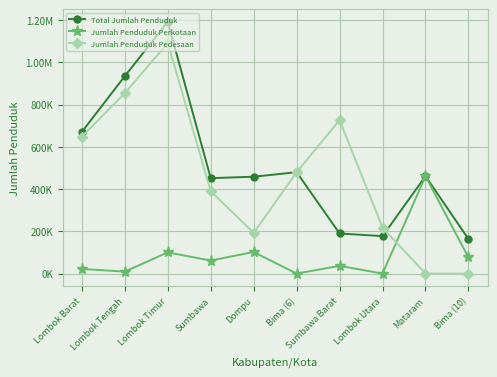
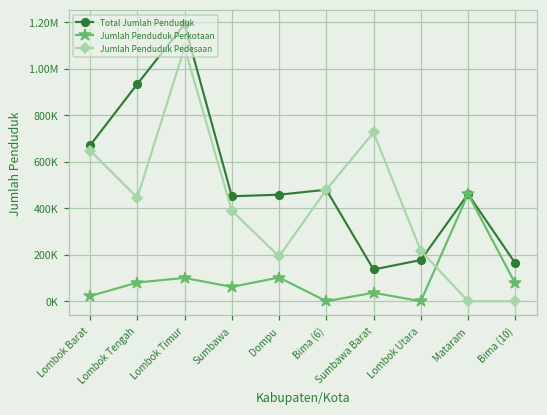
  {
    "Total Jumlah Penduduk": {
      "Lombok Barat": 670000,
      "Lombok Tengah": 930000,
      "Sumbawa": 450000,
      "Dompu": 460000,
-     "Sumbawa Barat": 190000,
+     "Sumbawa Barat": 140000,
      "Lombok Utara": 180000,
      "Bima (10)": 160000
    },
    "Jumlah Penduduk Perkotaan": {
      "Lombok Barat": 20000,
-     "Lombok Tengah": 10000,
+     "Lombok Tengah": 80000,
      "Lombok Timur": 100000,
      "Sumbawa": 60000,
      "Dompu": 100000,
      "Bima (6)": 0,
      "Sumbawa Barat": 40000,
      "Lombok Utara": 0,
      "Bima (10)": 80000
    },
    "Jumlah Penduduk Pedesaan": {
      "Lombok Barat": 650000,
-     "Lombok Tengah": 850000,
+     "Lombok Tengah": 450000,
      "Sumbawa": 390000,
      "Dompu": 190000,
      "Sumbawa Barat": 730000,
      "Lombok Utara": 220000,
      "Mataram": 0,
      "Bima (10)": 0
    }
  }
